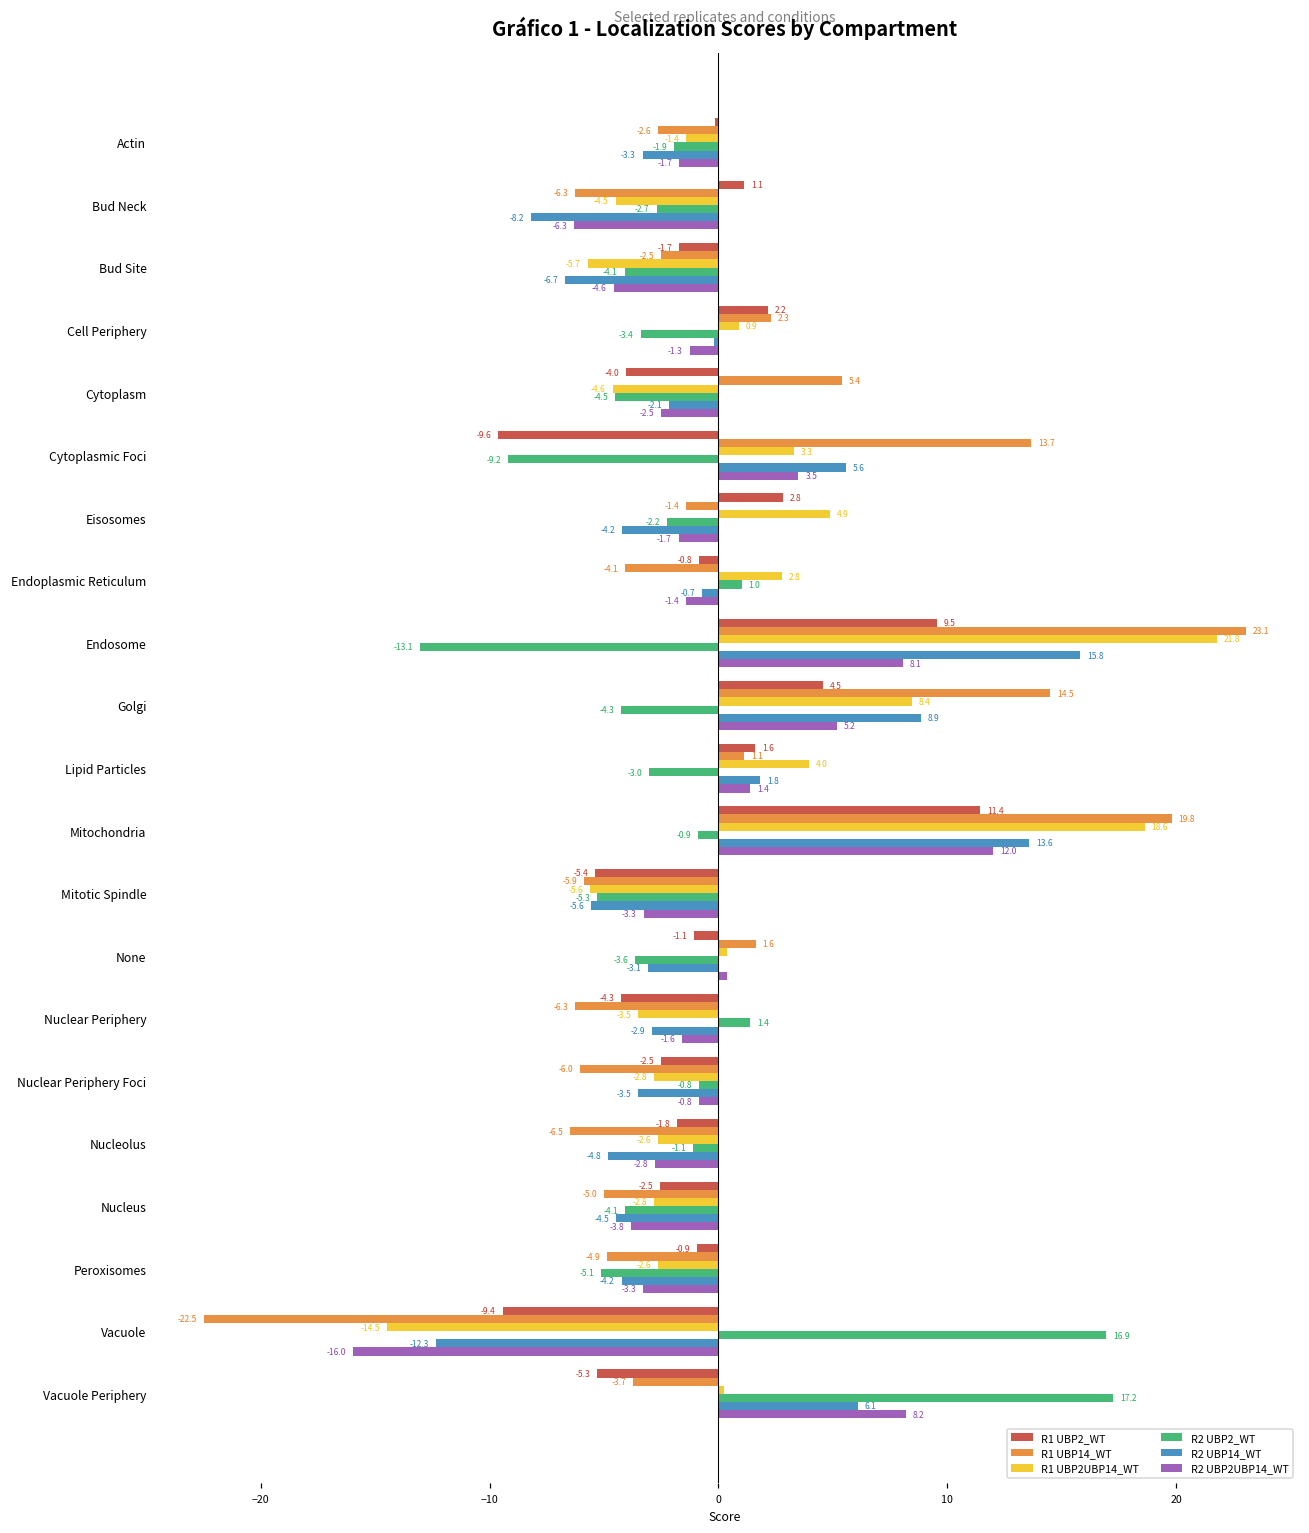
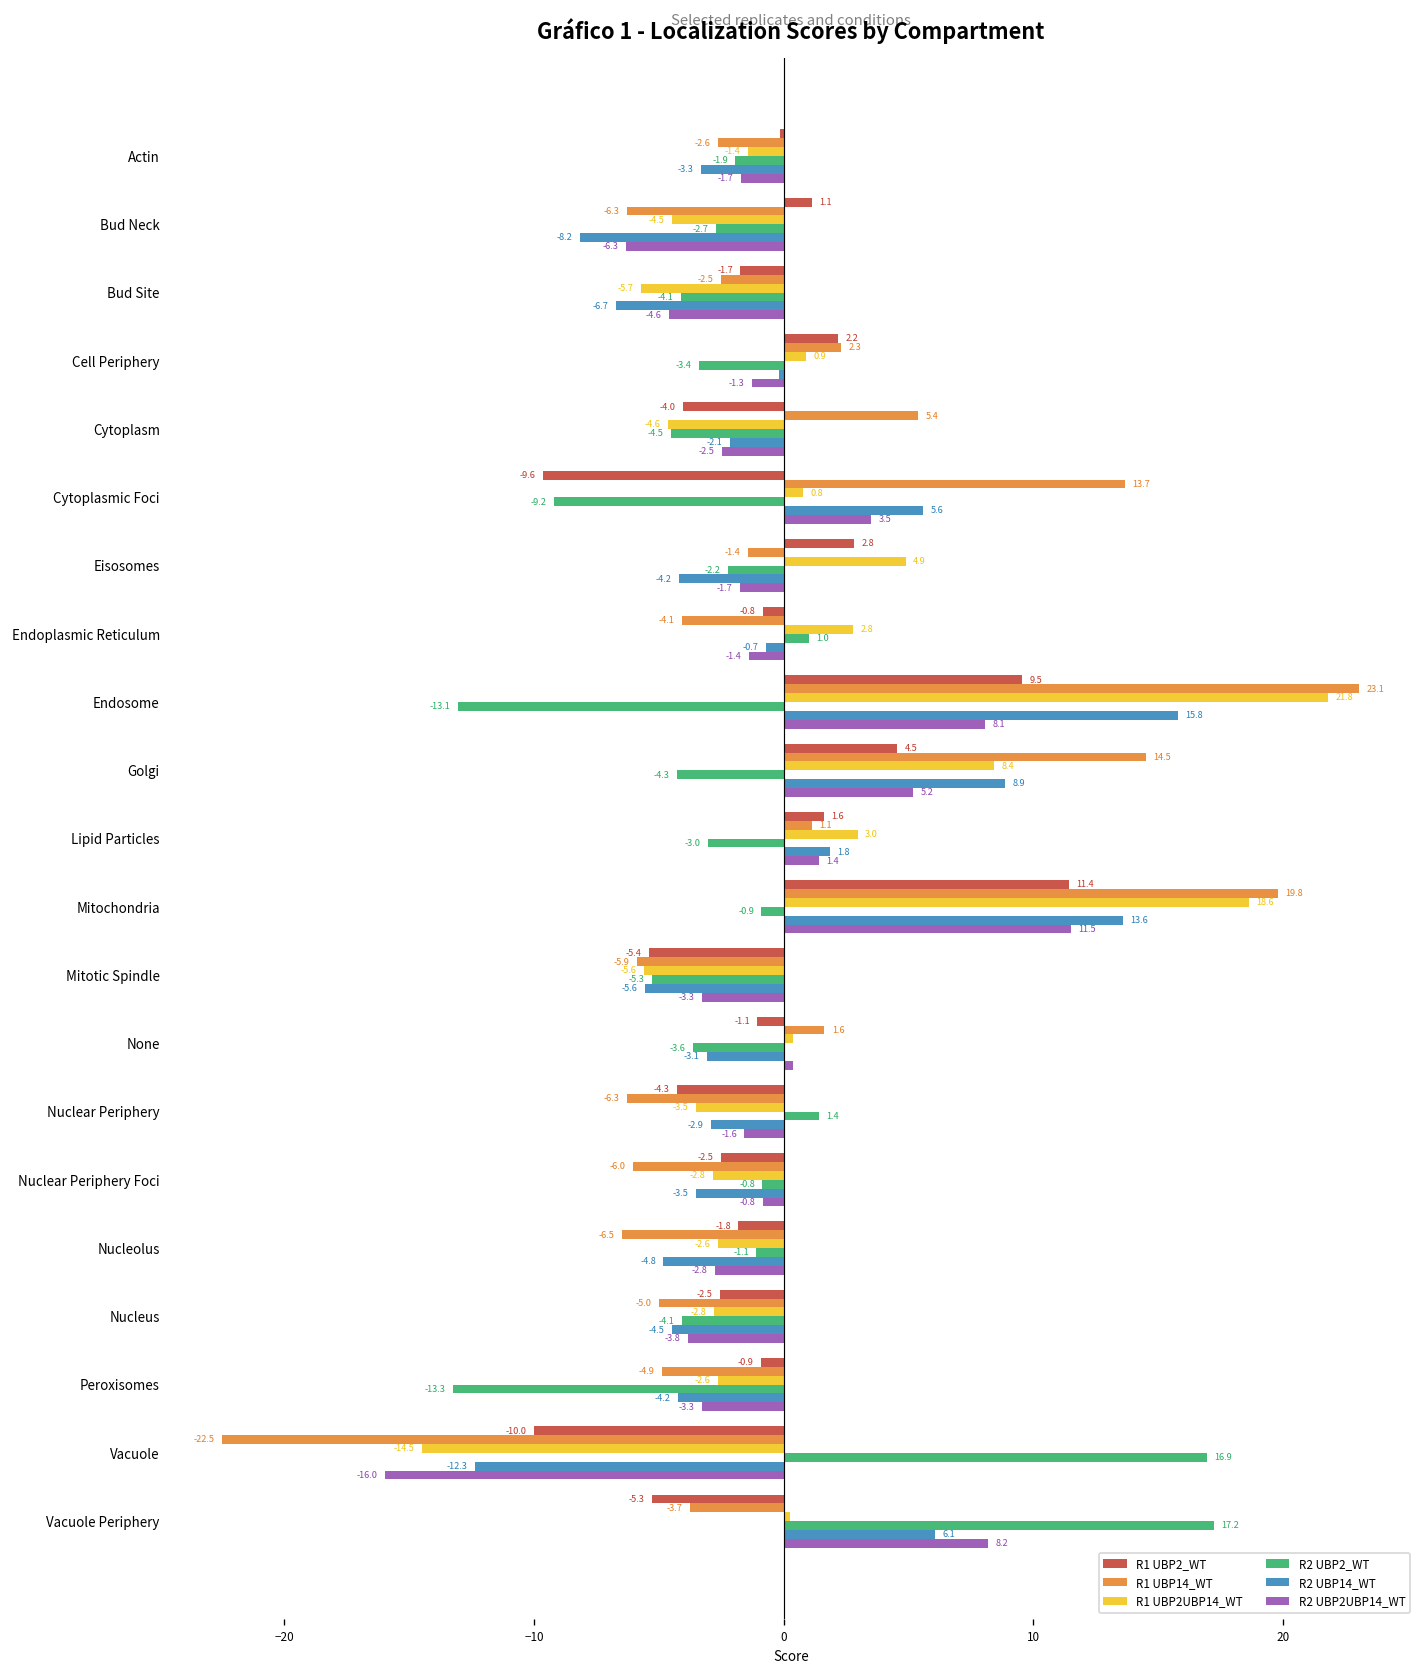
  {
    "R1 UBP2_WT": {
      "Bud Neck": 1.1,
      "Bud Site": -1.7,
      "Cell Periphery": 2.2,
      "Cytoplasm": -4.0,
      "Cytoplasmic Foci": -9.6,
      "Eisosomes": 2.8,
      "Endoplasmic Reticulum": -0.8,
      "Endosome": 9.5,
      "Golgi": 4.5,
      "Lipid Particles": 1.6,
      "Mitochondria": 11.4,
      "Mitotic Spindle": -5.4,
      "None": -1.1,
      "Nuclear Periphery": -4.3,
      "Nuclear Periphery Foci": -2.5,
      "Nucleolus": -1.8,
      "Nucleus": -2.5,
      "Peroxisomes": -0.9,
-     "Vacuole": -9.4,
+     "Vacuole": -10.0,
      "Vacuole Periphery": -5.3
    },
    "R1 UBP14_WT": {
      "Actin": -2.6,
      "Bud Neck": -6.3,
      "Bud Site": -2.5,
      "Cell Periphery": 2.3,
      "Cytoplasm": 5.4,
      "Cytoplasmic Foci": 13.7,
      "Eisosomes": -1.4,
      "Endoplasmic Reticulum": -4.1,
      "Endosome": 23.1,
      "Golgi": 14.5,
      "Lipid Particles": 1.1,
      "Mitochondria": 19.8,
      "Mitotic Spindle": -5.9,
      "None": 1.6,
      "Nuclear Periphery": -6.3,
      "Nuclear Periphery Foci": -6.0,
      "Nucleolus": -6.5,
      "Nucleus": -5.0,
      "Peroxisomes": -4.9,
      "Vacuole": -22.5,
      "Vacuole Periphery": -3.7
    },
    "R1 UBP2UBP14_WT": {
      "Actin": -1.4,
      "Bud Neck": -4.5,
      "Bud Site": -5.7,
      "Cell Periphery": 0.9,
      "Cytoplasm": -4.6,
-     "Cytoplasmic Foci": 3.3,
+     "Cytoplasmic Foci": 0.8,
      "Eisosomes": 4.9,
      "Endoplasmic Reticulum": 2.8,
      "Endosome": 21.8,
      "Golgi": 8.4,
-     "Lipid Particles": 4.0,
+     "Lipid Particles": 3.0,
      "Mitochondria": 18.6,
      "Mitotic Spindle": -5.6,
      "Nuclear Periphery": -3.5,
      "Nuclear Periphery Foci": -2.8,
      "Nucleolus": -2.6,
      "Nucleus": -2.8,
      "Peroxisomes": -2.6,
      "Vacuole": -14.5
    },
    "R2 UBP2_WT": {
      "Actin": -1.9,
      "Bud Neck": -2.7,
      "Bud Site": -4.1,
      "Cell Periphery": -3.4,
      "Cytoplasm": -4.5,
      "Cytoplasmic Foci": -9.2,
      "Eisosomes": -2.2,
      "Endoplasmic Reticulum": 1.0,
      "Endosome": -13.1,
      "Golgi": -4.3,
      "Lipid Particles": -3.0,
      "Mitochondria": -0.9,
      "Mitotic Spindle": -5.3,
      "None": -3.6,
      "Nuclear Periphery": 1.4,
      "Nuclear Periphery Foci": -0.8,
      "Nucleolus": -1.1,
      "Nucleus": -4.1,
-     "Peroxisomes": -5.1,
+     "Peroxisomes": -13.3,
      "Vacuole": 16.9,
      "Vacuole Periphery": 17.2
    },
    "R2 UBP14_WT": {
      "Actin": -3.3,
      "Bud Neck": -8.2,
      "Bud Site": -6.7,
      "Cytoplasm": -2.1,
      "Cytoplasmic Foci": 5.6,
      "Eisosomes": -4.2,
      "Endoplasmic Reticulum": -0.7,
      "Endosome": 15.8,
      "Golgi": 8.9,
      "Lipid Particles": 1.8,
      "Mitochondria": 13.6,
      "Mitotic Spindle": -5.6,
      "None": -3.1,
      "Nuclear Periphery": -2.9,
      "Nuclear Periphery Foci": -3.5,
      "Nucleolus": -4.8,
      "Nucleus": -4.5,
      "Peroxisomes": -4.2,
      "Vacuole": -12.3,
      "Vacuole Periphery": 6.1
    },
    "R2 UBP2UBP14_WT": {
      "Actin": -1.7,
      "Bud Neck": -6.3,
      "Bud Site": -4.6,
      "Cell Periphery": -1.3,
      "Cytoplasm": -2.5,
      "Cytoplasmic Foci": 3.5,
      "Eisosomes": -1.7,
      "Endoplasmic Reticulum": -1.4,
      "Endosome": 8.1,
      "Golgi": 5.2,
      "Lipid Particles": 1.4,
-     "Mitochondria": 12.0,
+     "Mitochondria": 11.5,
      "Mitotic Spindle": -3.3,
      "Nuclear Periphery": -1.6,
      "Nuclear Periphery Foci": -0.8,
      "Nucleolus": -2.8,
      "Nucleus": -3.8,
      "Peroxisomes": -3.3,
      "Vacuole": -16.0,
      "Vacuole Periphery": 8.2
    }
  }
